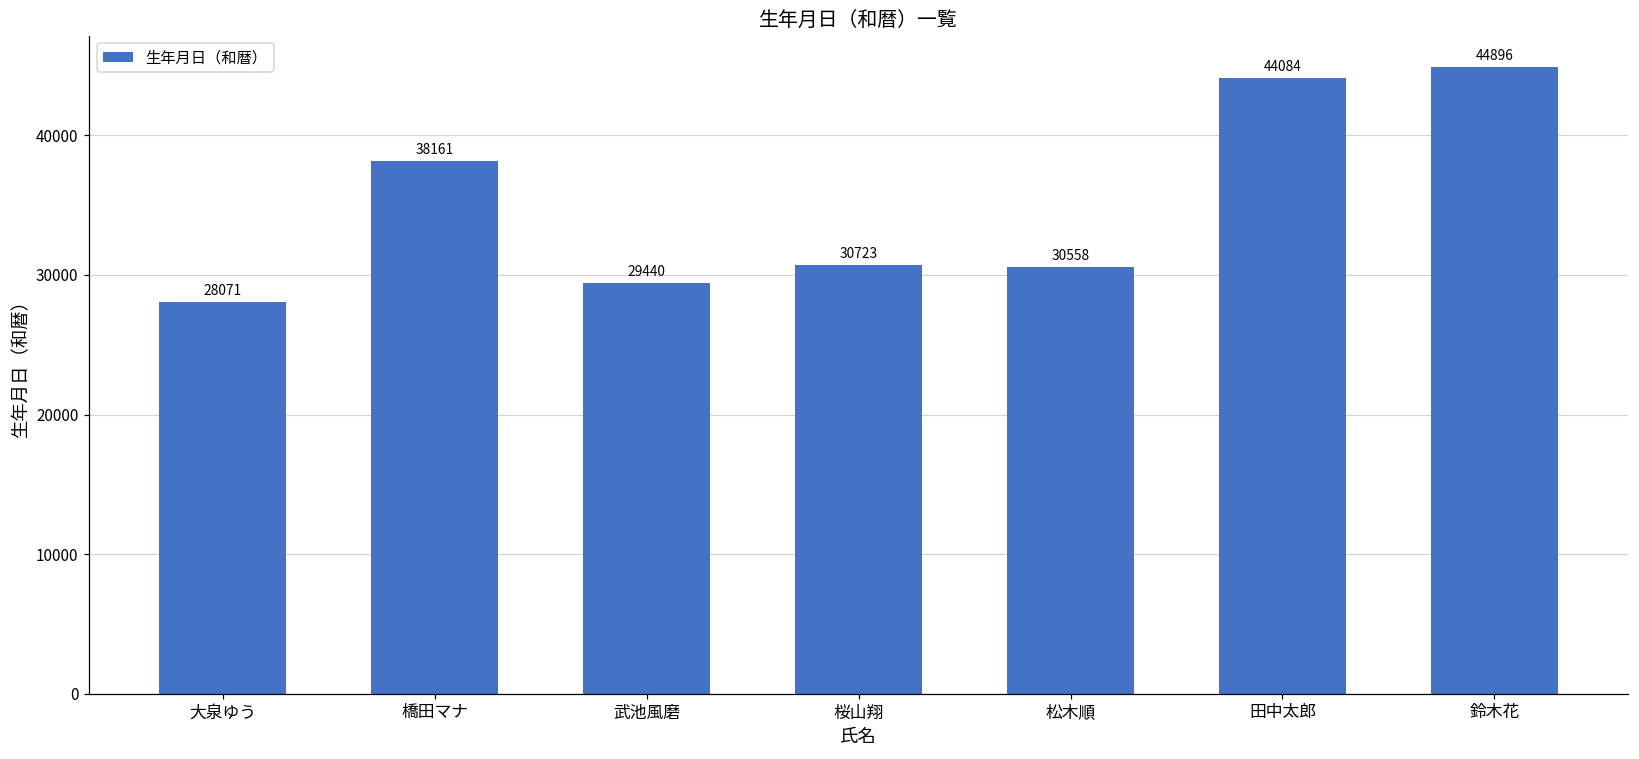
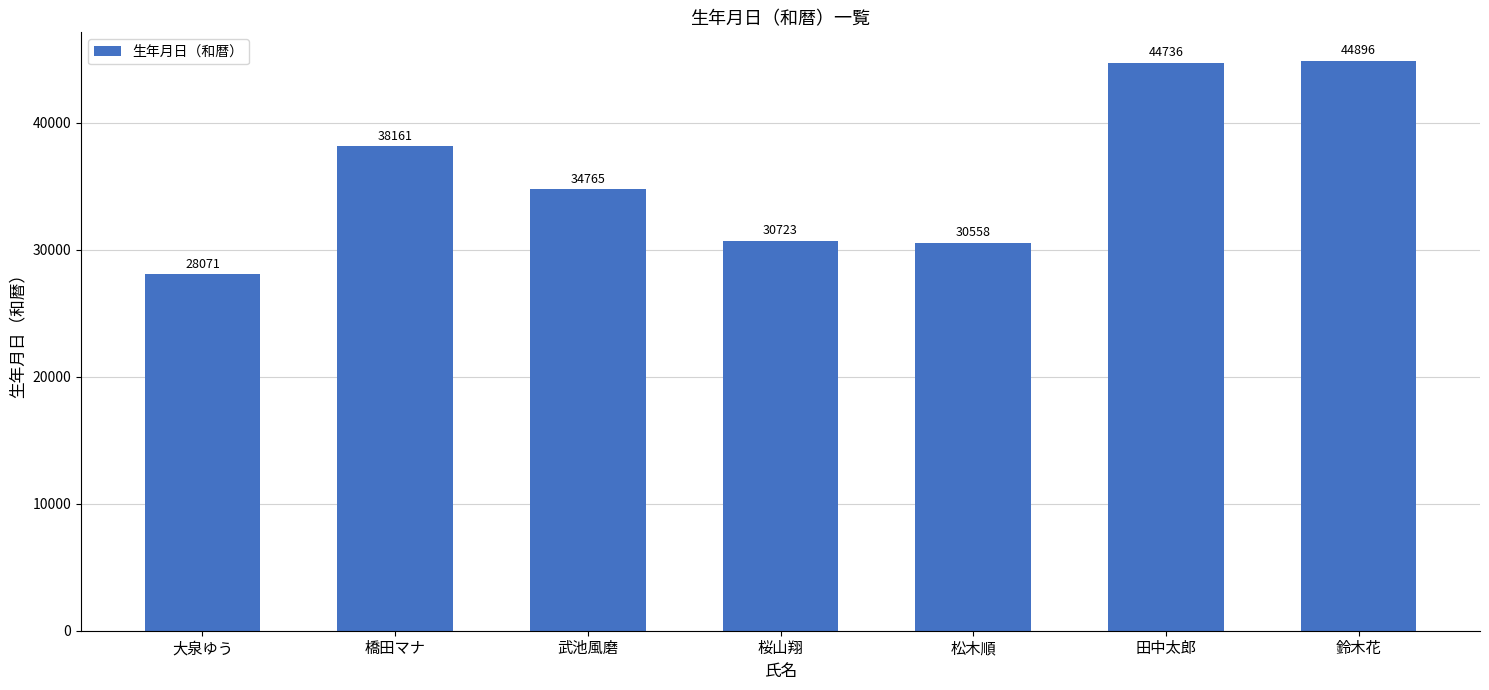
  {
    "大泉ゆう": 28071,
    "橋田マナ": 38161,
-   "武池風磨": 29440,
+   "武池風磨": 34765,
    "桜山翔": 30723,
    "松木順": 30558,
-   "田中太郎": 44084,
+   "田中太郎": 44736,
    "鈴木花": 44896
  }
